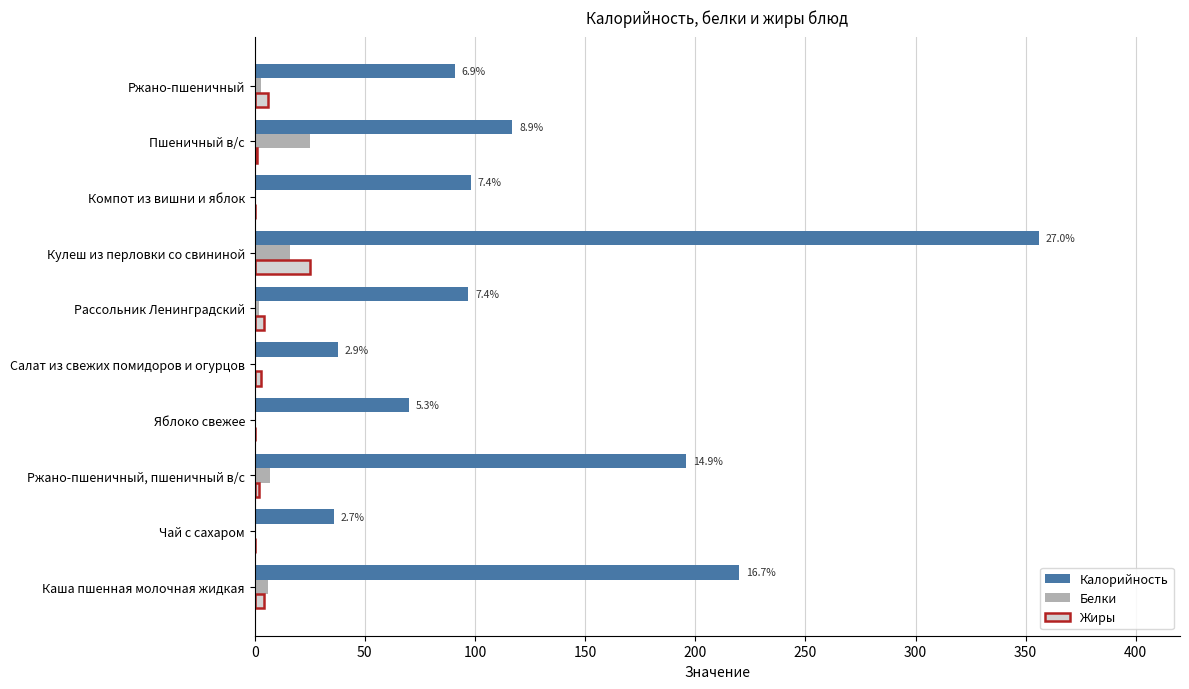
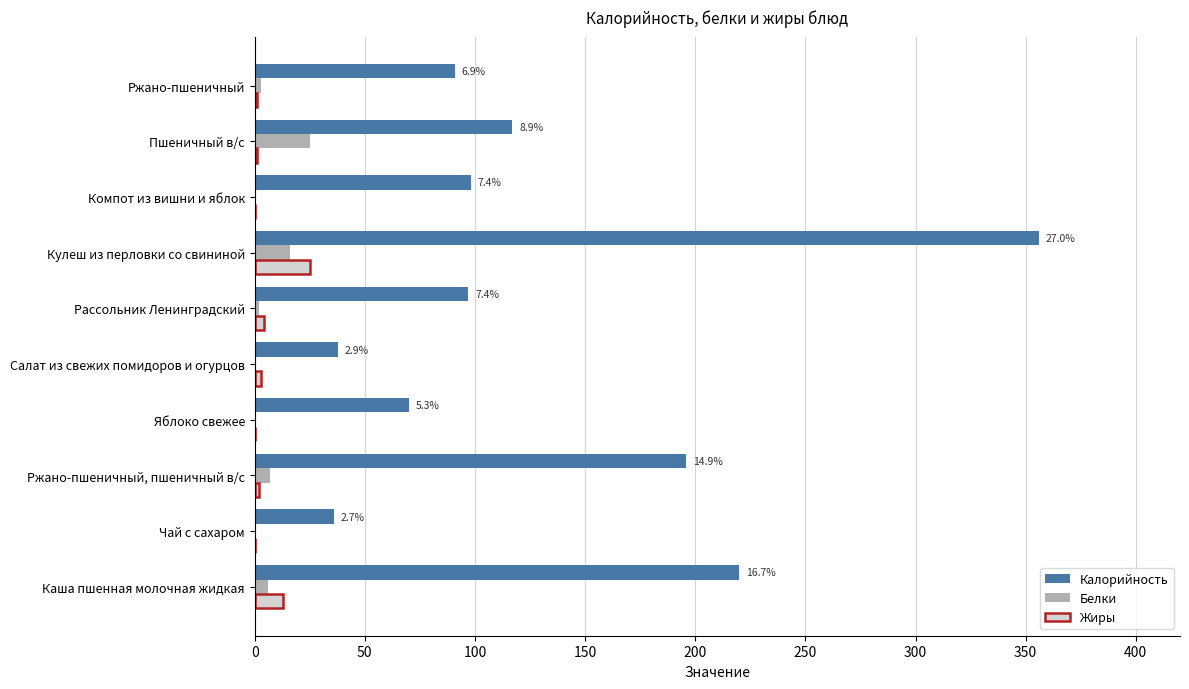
  {
    "Белки": {
      "Ржано-пшеничный": 3,
      "Пшеничный в/с": 25,
      "Компот из вишни и яблок": 0,
      "Кулеш из перловки со свининой": 16,
      "Рассольник Ленинградский": 2,
      "Салат из свежих помидоров и огурцов": 0,
      "Яблоко свежее": 0,
      "Ржано-пшеничный, пшеничный в/с": 7,
      "Чай с сахаром": 0,
      "Каша пшенная молочная жидкая": 6
    },
    "Жиры": {
-     "Ржано-пшеничный": 6,
+     "Ржано-пшеничный": 1,
      "Компот из вишни и яблок": 0,
      "Кулеш из перловки со свининой": 25,
      "Рассольник Ленинградский": 4,
      "Салат из свежих помидоров и огурцов": 3,
      "Яблоко свежее": 0,
      "Ржано-пшеничный, пшеничный в/с": 2,
      "Чай с сахаром": 0,
-     "Каша пшенная молочная жидкая": 4
+     "Каша пшенная молочная жидкая": 13
    }
  }
